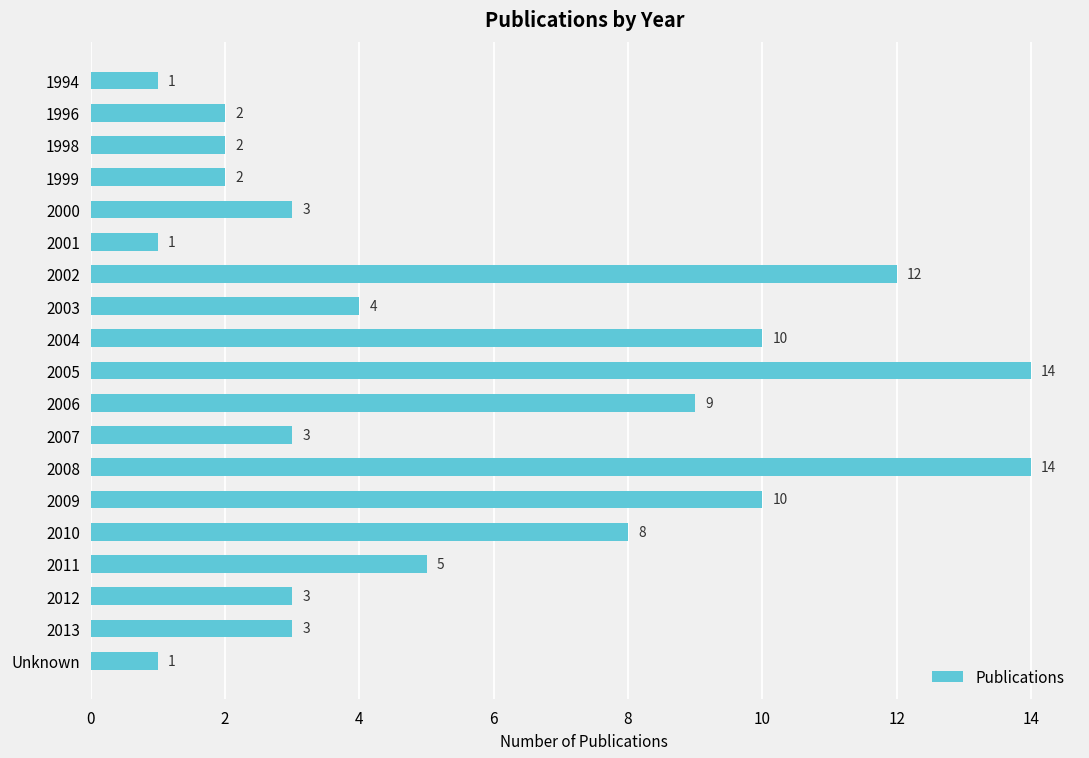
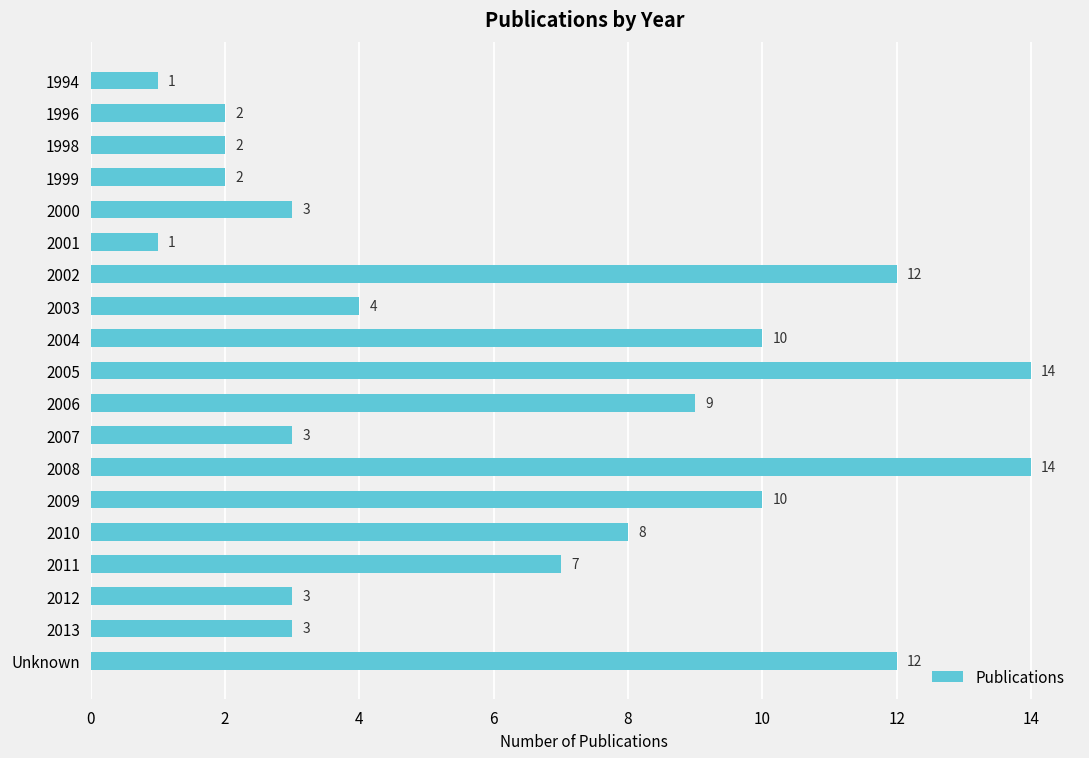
  {
    "1994": 1,
    "1996": 2,
    "1998": 2,
    "1999": 2,
    "2000": 3,
    "2001": 1,
    "2002": 12,
    "2003": 4,
    "2004": 10,
    "2005": 14,
    "2006": 9,
    "2007": 3,
    "2008": 14,
    "2009": 10,
    "2010": 8,
-   "2011": 5,
+   "2011": 7,
    "2012": 3,
    "2013": 3,
-   "Unknown": 1
+   "Unknown": 12
  }
